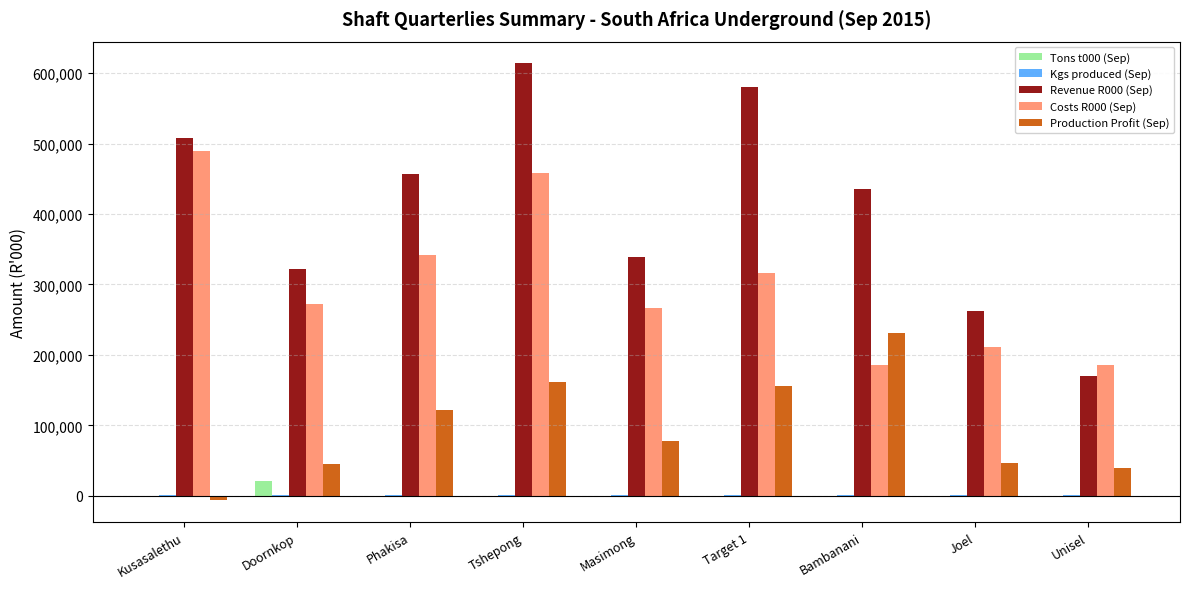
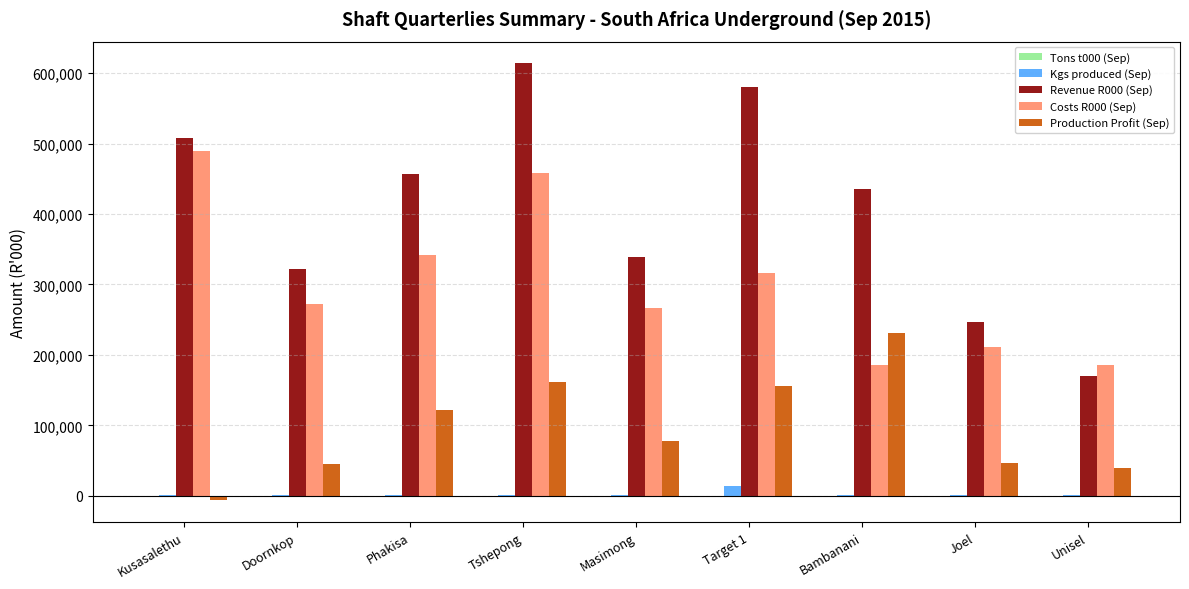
  {
    "Tons t000 (Sep)": {
-     "Doornkop": "20,000"
+     "Doornkop": "0"
    },
    "Kgs produced (Sep)": {
-     "Target 1": "0"
+     "Target 1": "10,000"
    },
    "Revenue R000 (Sep)": {
      "Kusasalethu": "510,000",
      "Doornkop": "320,000",
      "Phakisa": "460,000",
      "Tshepong": "610,000",
      "Masimong": "340,000",
      "Target 1": "580,000",
      "Bambanani": "440,000",
-     "Joel": "260,000",
+     "Joel": "250,000",
      "Unisel": "170,000"
    },
    "Costs R000 (Sep)": {
      "Kusasalethu": "490,000",
      "Doornkop": "270,000",
      "Phakisa": "340,000",
      "Tshepong": "460,000",
      "Masimong": "270,000",
      "Target 1": "320,000",
      "Bambanani": "190,000",
      "Joel": "210,000",
      "Unisel": "190,000"
    },
    "Production Profit (Sep)": {
      "Kusasalethu": "-10,000",
      "Doornkop": "40,000",
      "Phakisa": "120,000",
      "Tshepong": "160,000",
      "Masimong": "80,000",
      "Target 1": "160,000",
      "Bambanani": "230,000",
      "Joel": "50,000",
      "Unisel": "40,000"
    }
  }
